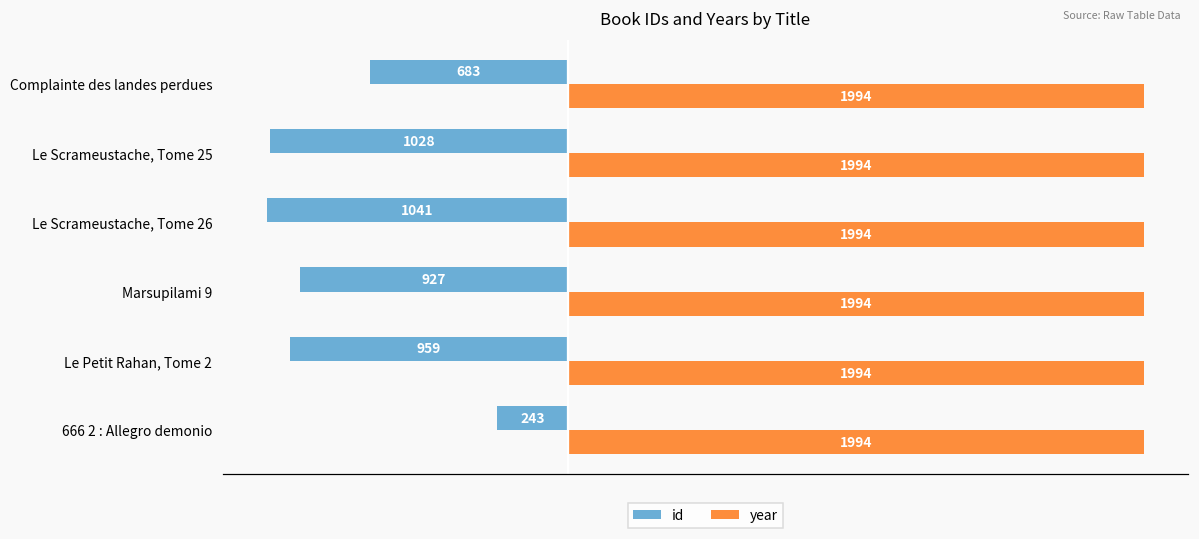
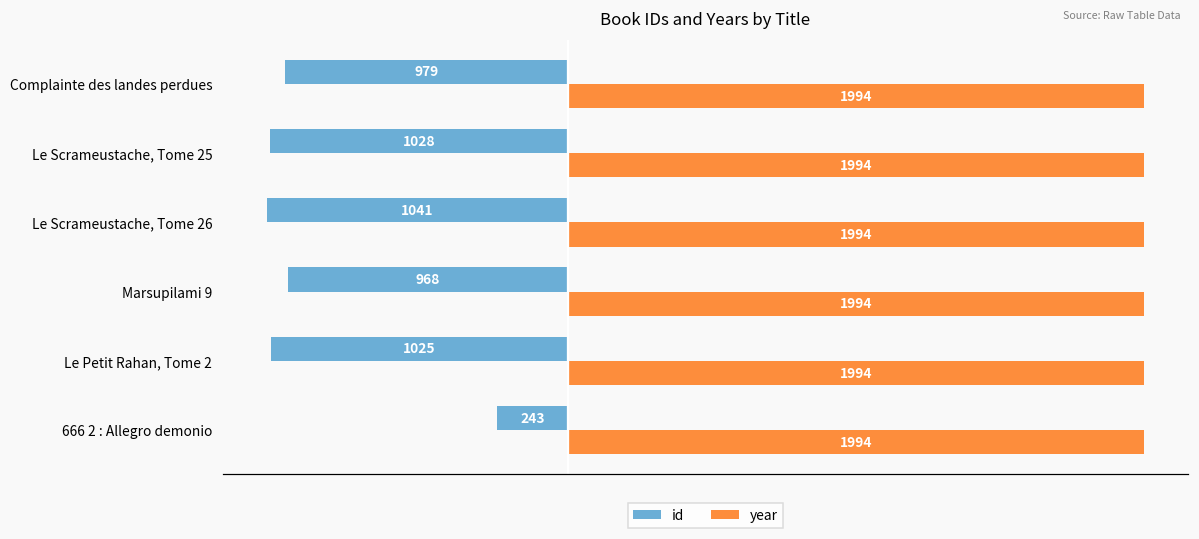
  {
    "id": {
-     "Complainte des landes perdues": 683,
-     "Marsupilami 9": 927,
-     "Le Petit Rahan, Tome 2": 959
+     "Complainte des landes perdues": 979,
+     "Marsupilami 9": 968,
+     "Le Petit Rahan, Tome 2": 1025
    },
    "year": {
      "Complainte des landes perdues": 1994,
      "Le Scrameustache, Tome 25": 1994,
      "Le Scrameustache, Tome 26": 1994,
      "Marsupilami 9": 1994,
      "Le Petit Rahan, Tome 2": 1994,
      "666 2 : Allegro demonio": 1994
    }
  }
